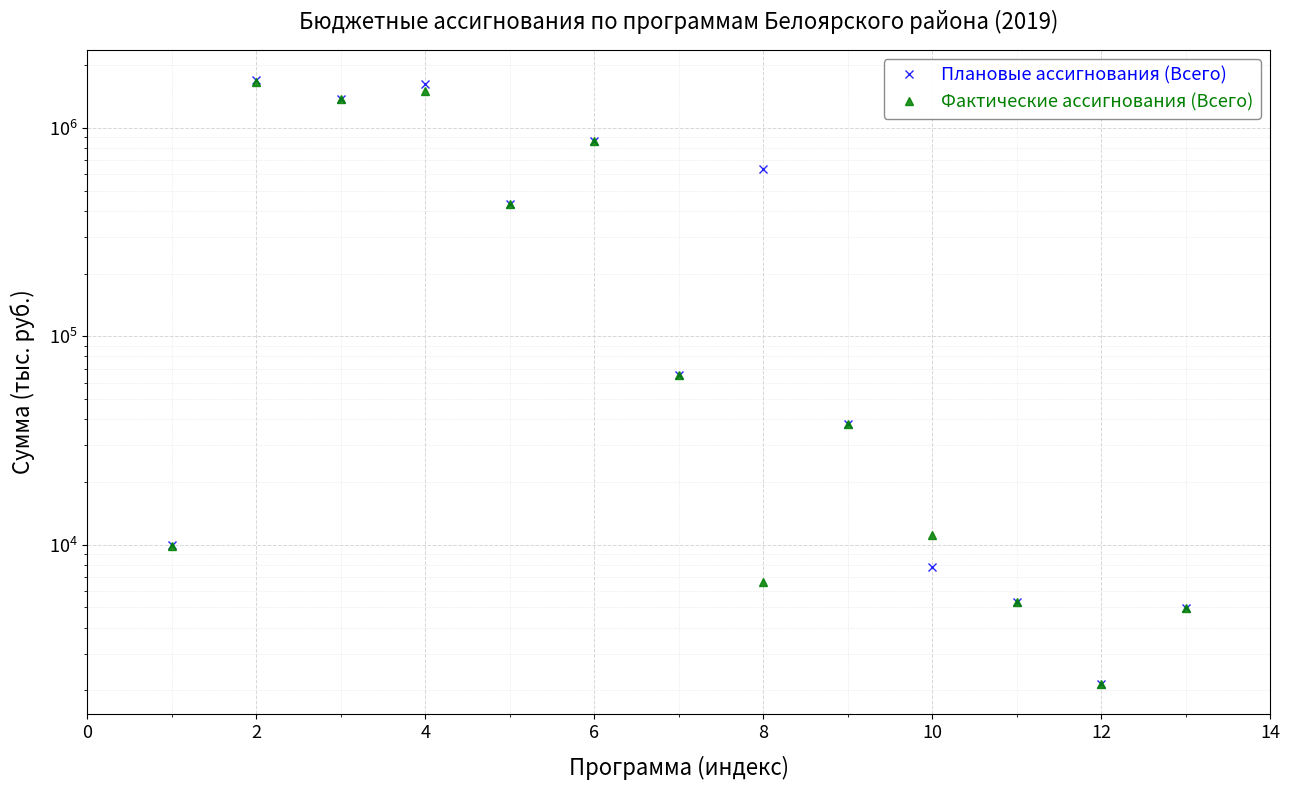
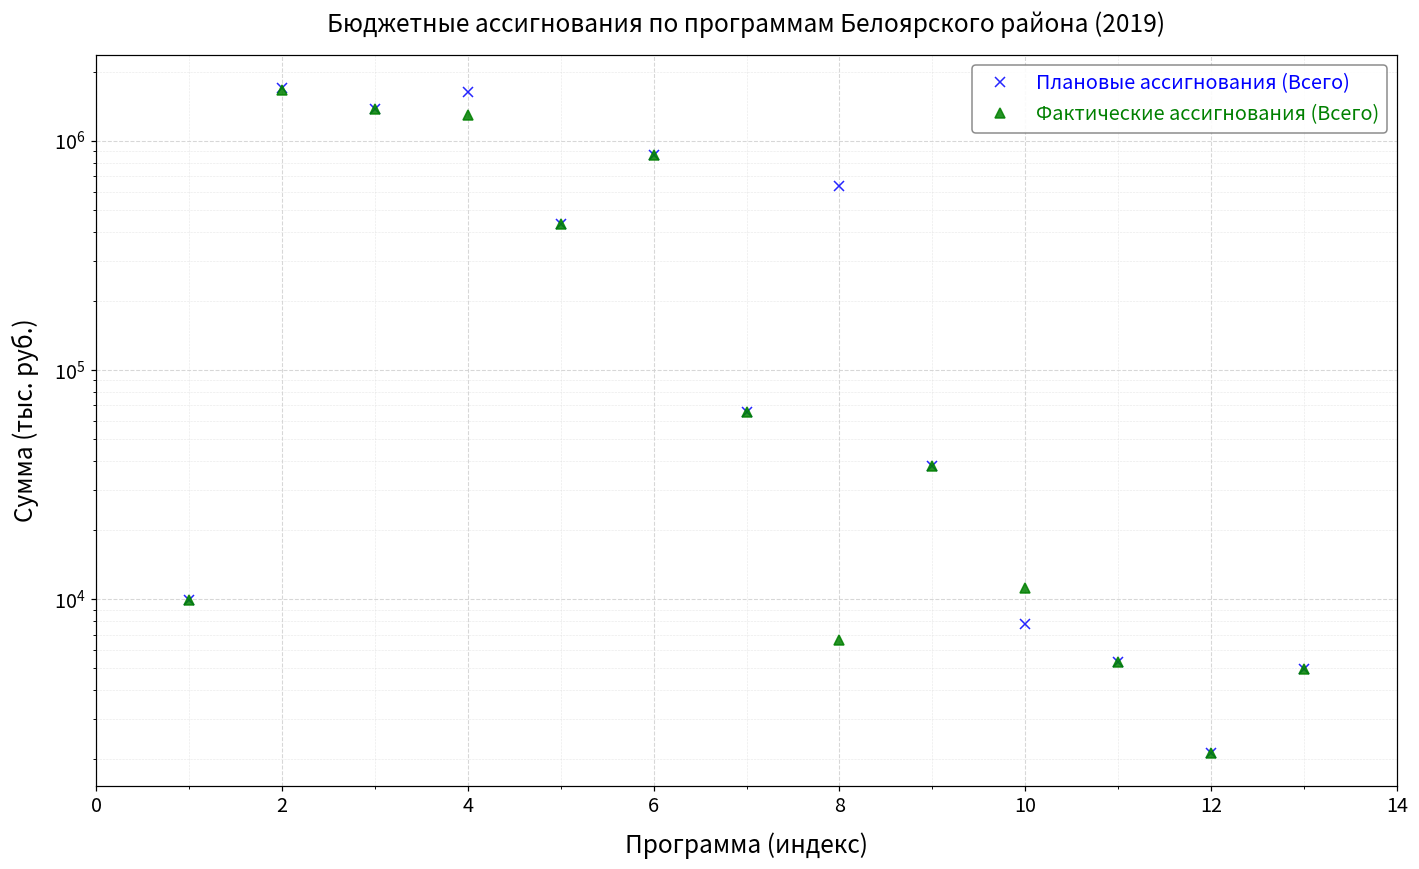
  {
    "Плановые ассигнования (Всего)": {
      "4": 1600000,
      "8": 630000,
      "10": 7800
    },
    "Фактические ассигнования (Всего)": {
-     "4": 1500000,
+     "4": 1300000,
      "8": 6600,
      "10": 11000
    }
  }
